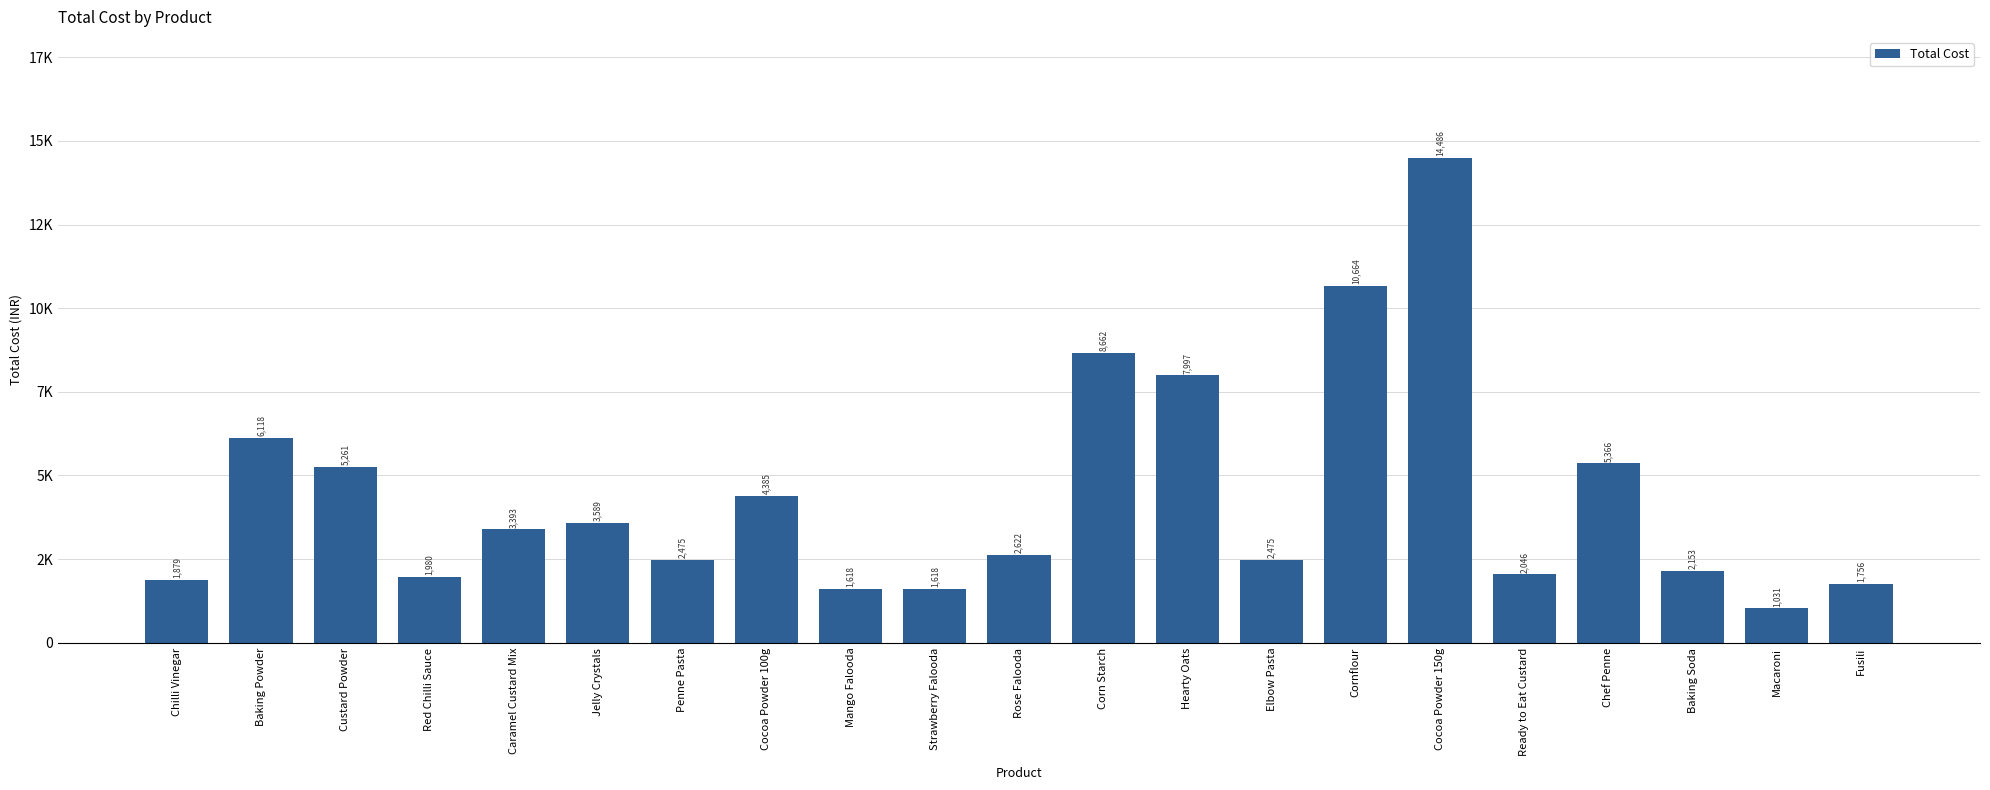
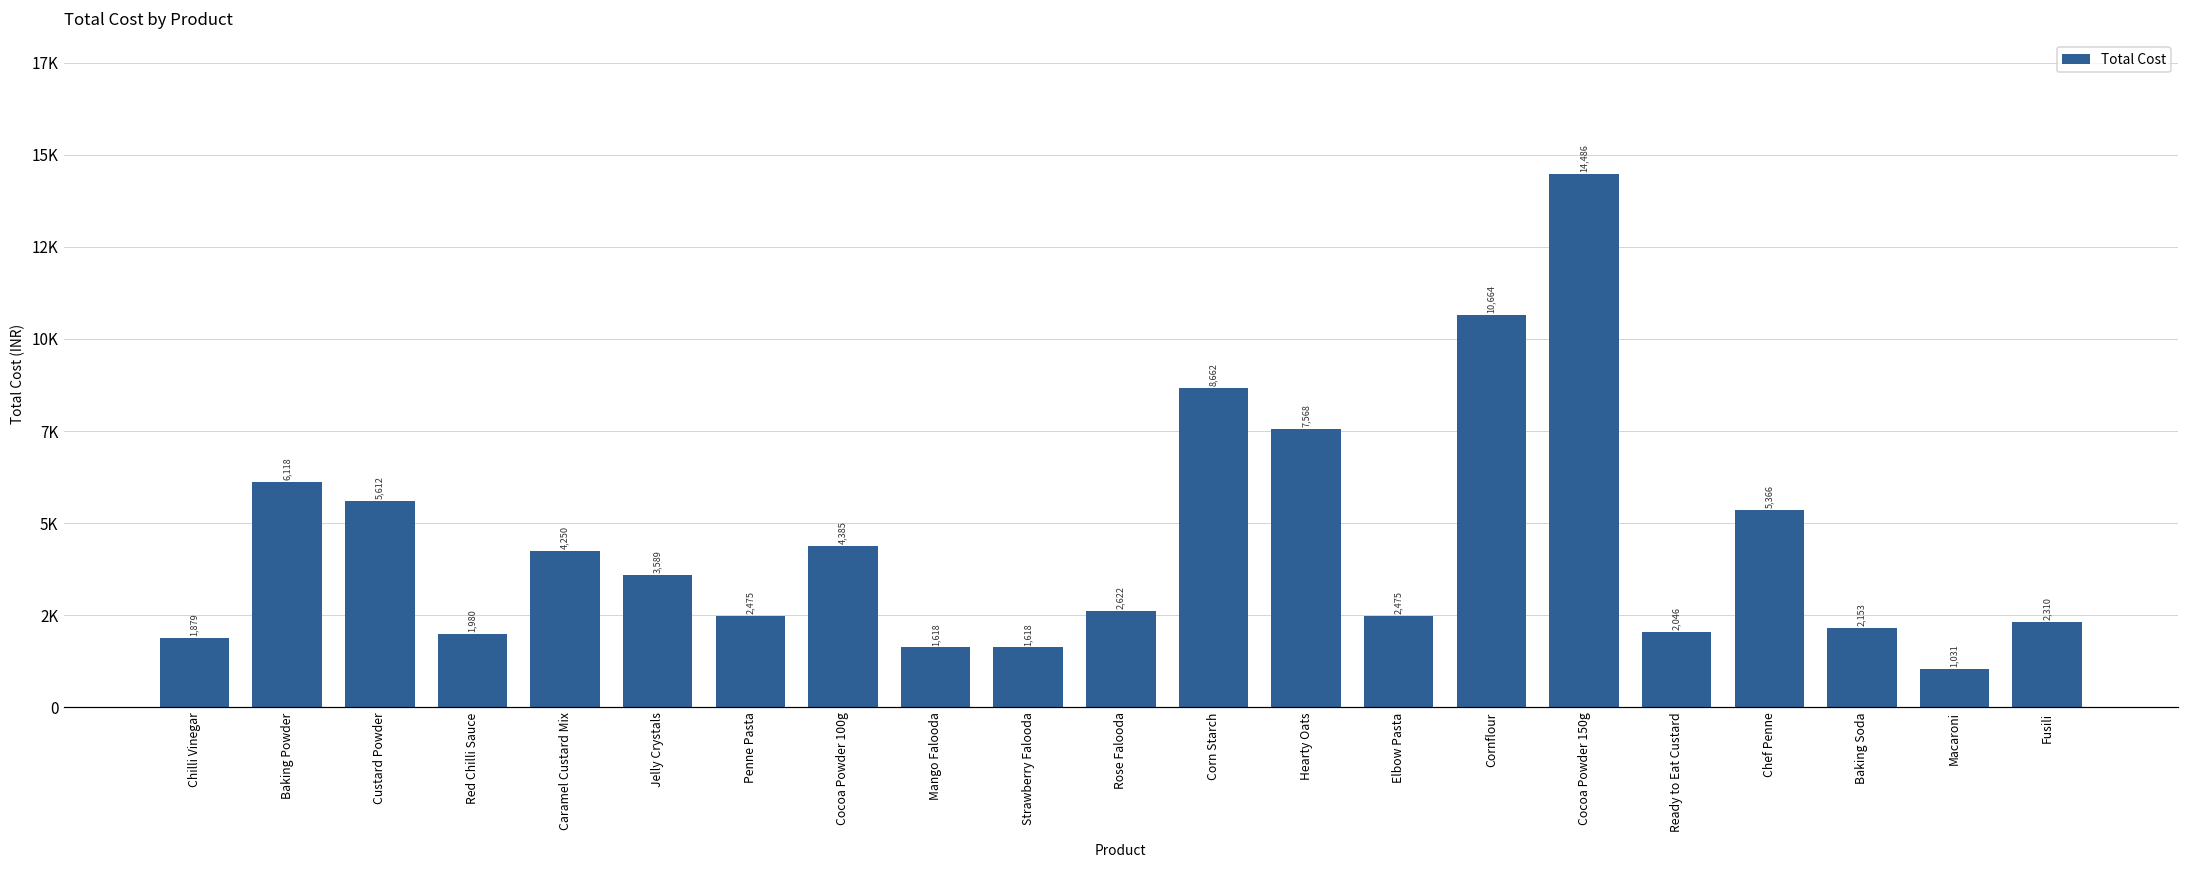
  {
    "Chilli Vinegar": "1,879",
    "Baking Powder": "6,118",
-   "Custard Powder": "5,261",
+   "Custard Powder": "5,612",
    "Red Chilli Sauce": "1,980",
-   "Caramel Custard Mix": "3,393",
+   "Caramel Custard Mix": "4,250",
    "Jelly Crystals": "3,589",
    "Penne Pasta": "2,475",
    "Cocoa Powder 100g": "4,385",
    "Mango Falooda": "1,618",
    "Strawberry Falooda": "1,618",
    "Rose Falooda": "2,622",
    "Corn Starch": "8,662",
-   "Hearty Oats": "7,997",
+   "Hearty Oats": "7,568",
    "Elbow Pasta": "2,475",
    "Cornflour": "10,664",
    "Cocoa Powder 150g": "14,486",
    "Ready to Eat Custard": "2,046",
    "Chef Penne": "5,366",
    "Baking Soda": "2,153",
    "Macaroni": "1,031",
-   "Fusili": "1,756"
+   "Fusili": "2,310"
  }
